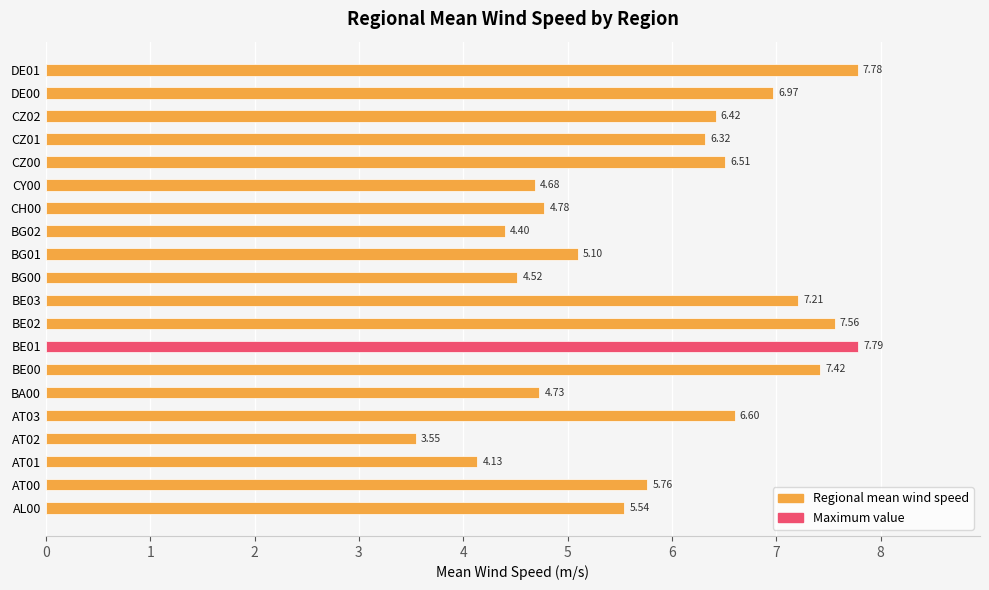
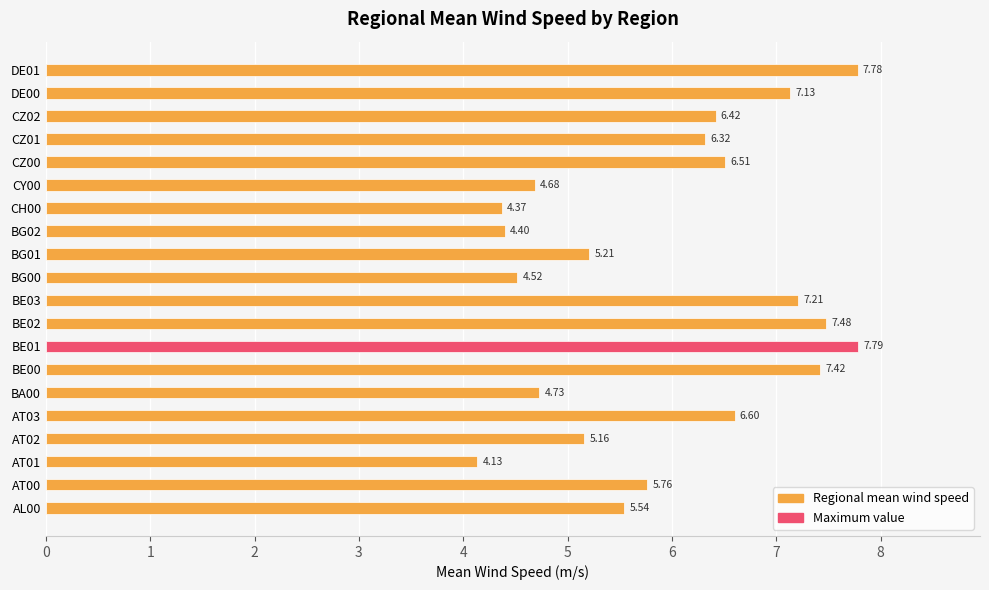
  {
    "Regional mean wind speed": {
      "DE01": 7.78,
-     "DE00": 6.97,
+     "DE00": 7.13,
      "CZ02": 6.42,
      "CZ01": 6.32,
      "CZ00": 6.51,
      "CY00": 4.68,
-     "CH00": 4.78,
+     "CH00": 4.37,
      "BG02": 4.40,
-     "BG01": 5.10,
+     "BG01": 5.21,
      "BG00": 4.52,
      "BE03": 7.21,
-     "BE02": 7.56,
+     "BE02": 7.48,
      "BE01": 7.79,
      "BE00": 7.42,
      "BA00": 4.73,
      "AT03": 6.60,
-     "AT02": 3.55,
+     "AT02": 5.16,
      "AT01": 4.13,
      "AT00": 5.76,
      "AL00": 5.54
    }
  }
